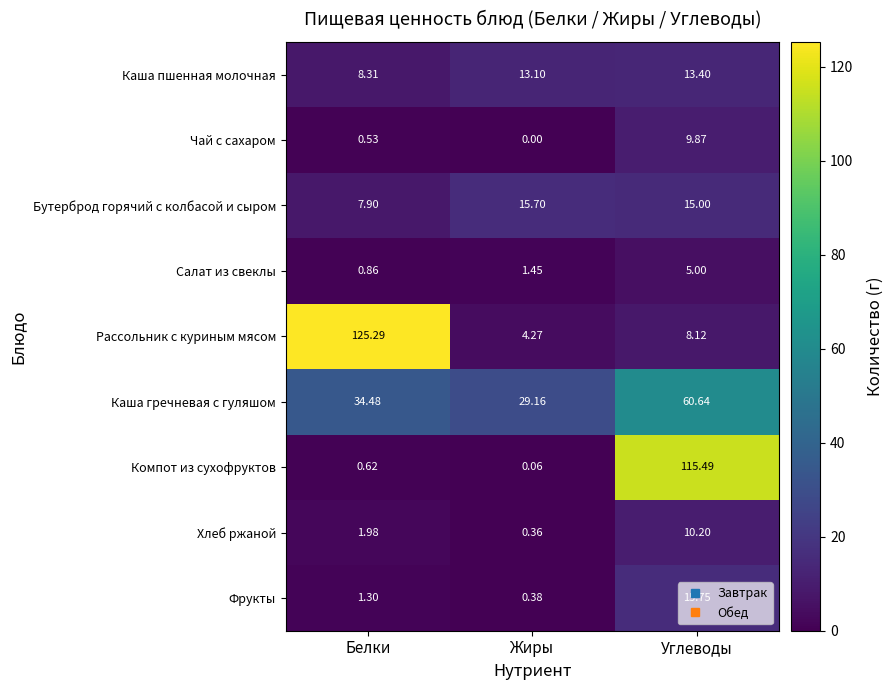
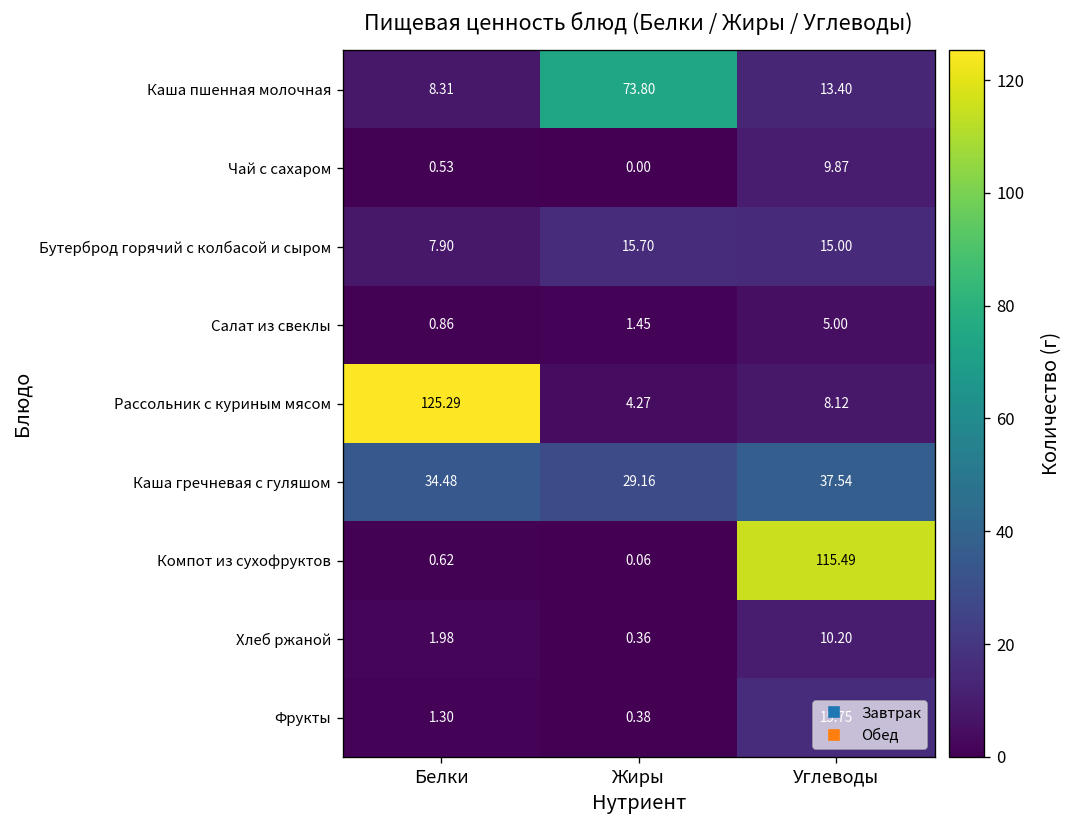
  {
    "Каша пшенная молочная": {
      "Белки": 8.31,
-     "Жиры": 13.10,
+     "Жиры": 73.80,
      "Углеводы": 13.40
    },
    "Чай с сахаром": {
      "Белки": 0.53,
      "Жиры": 0.00,
      "Углеводы": 9.87
    },
    "Бутерброд горячий с колбасой и сыром": {
      "Белки": 7.90,
      "Жиры": 15.70,
      "Углеводы": 15.00
    },
    "Салат из свеклы": {
      "Белки": 0.86,
      "Жиры": 1.45,
      "Углеводы": 5.00
    },
    "Рассольник с куриным мясом": {
      "Белки": 125.29,
      "Жиры": 4.27,
      "Углеводы": 8.12
    },
    "Каша гречневая с гуляшом": {
      "Белки": 34.48,
      "Жиры": 29.16,
-     "Углеводы": 60.64
+     "Углеводы": 37.54
    },
    "Компот из сухофруктов": {
      "Белки": 0.62,
      "Жиры": 0.06,
      "Углеводы": 115.49
    },
    "Хлеб ржаной": {
      "Белки": 1.98,
      "Жиры": 0.36,
      "Углеводы": 10.20
    },
    "Фрукты": {
      "Белки": 1.30,
      "Жиры": 0.38
    }
  }
